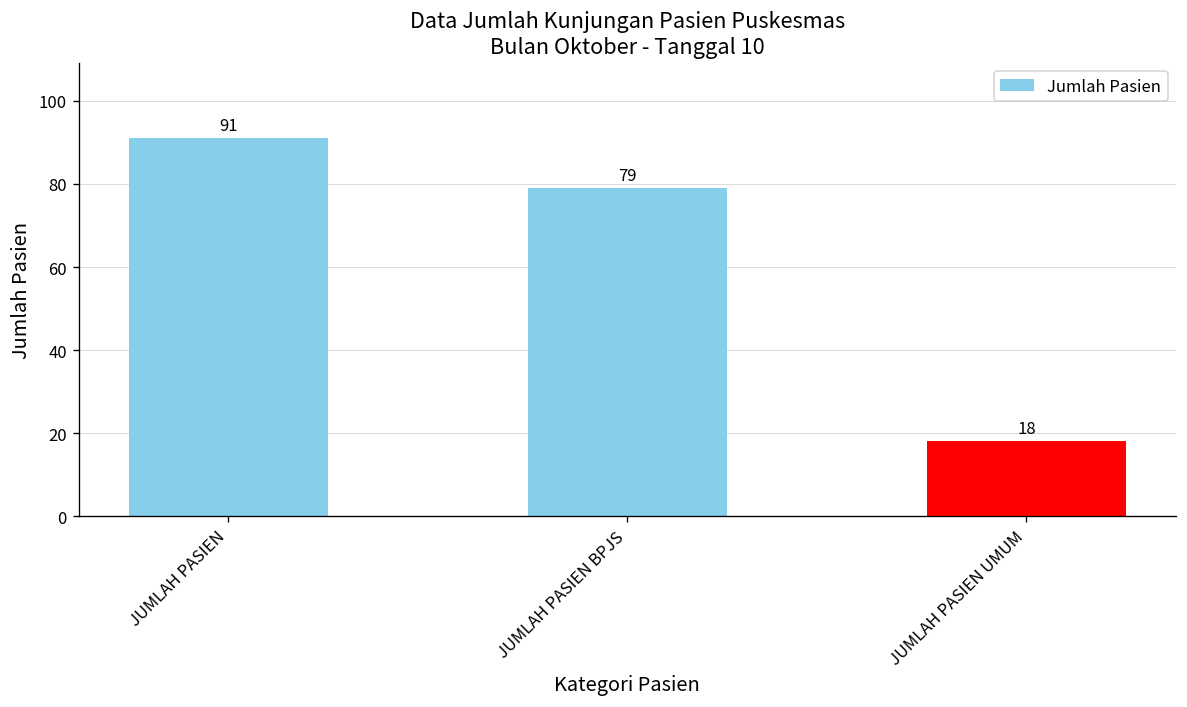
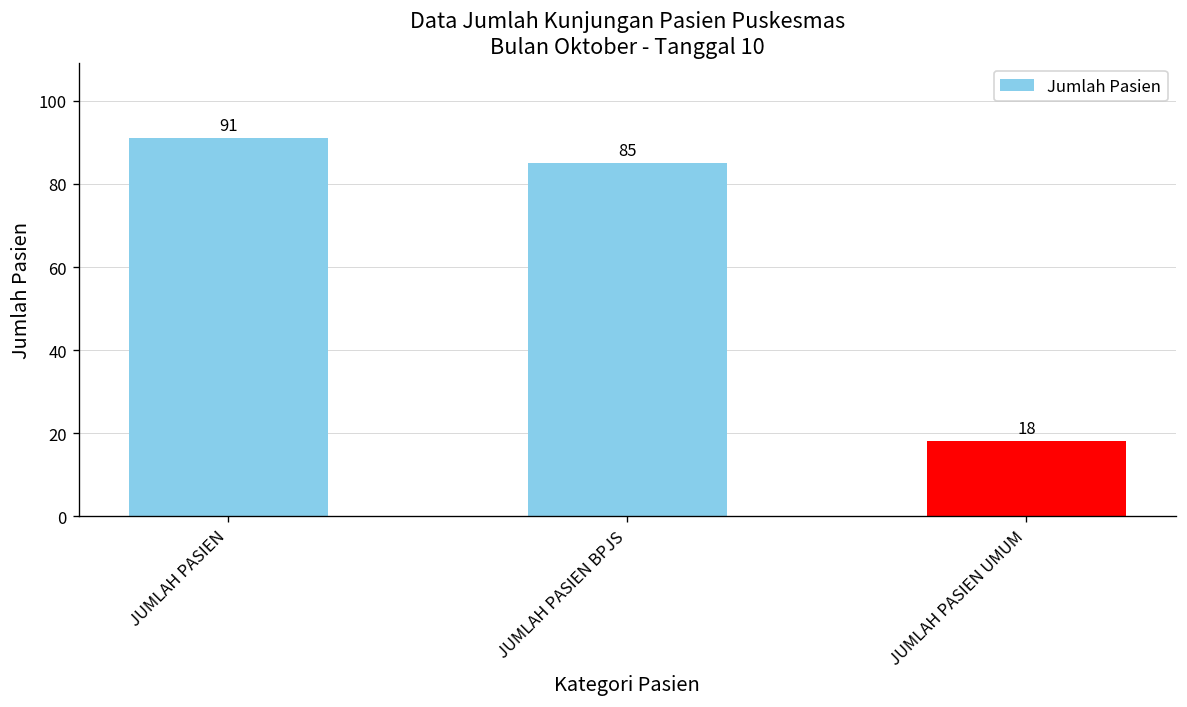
  {
    "JUMLAH PASIEN": 91,
-   "JUMLAH PASIEN BPJS": 79,
+   "JUMLAH PASIEN BPJS": 85,
    "JUMLAH PASIEN UMUM": 18
  }
